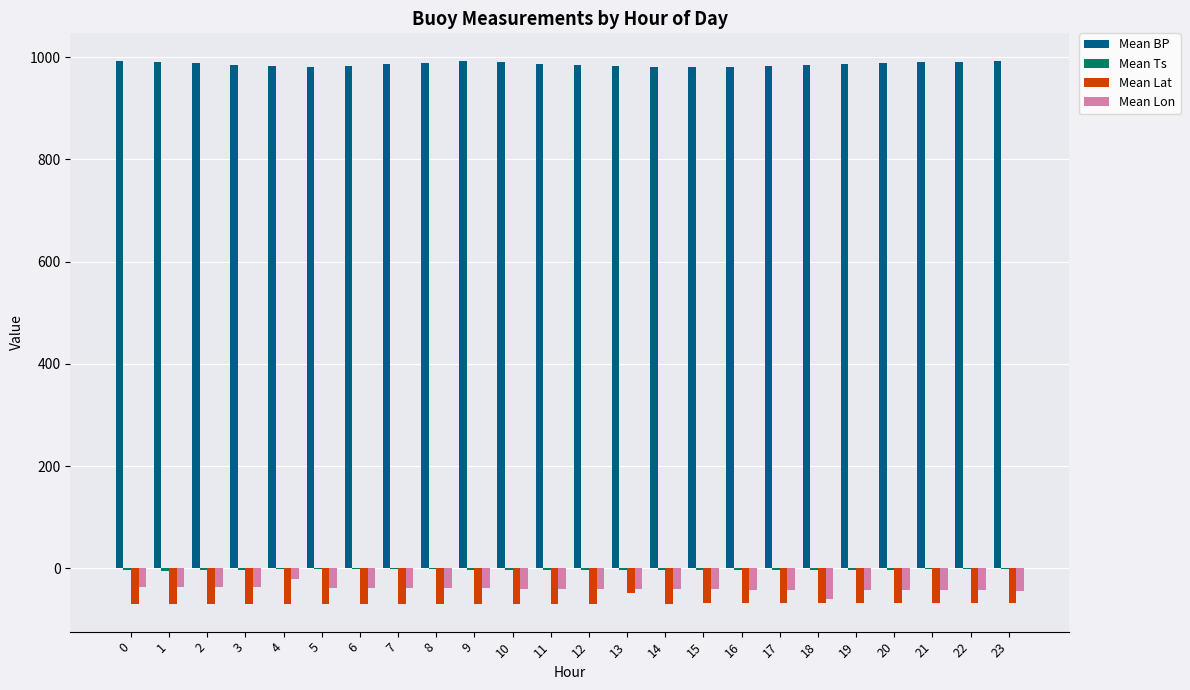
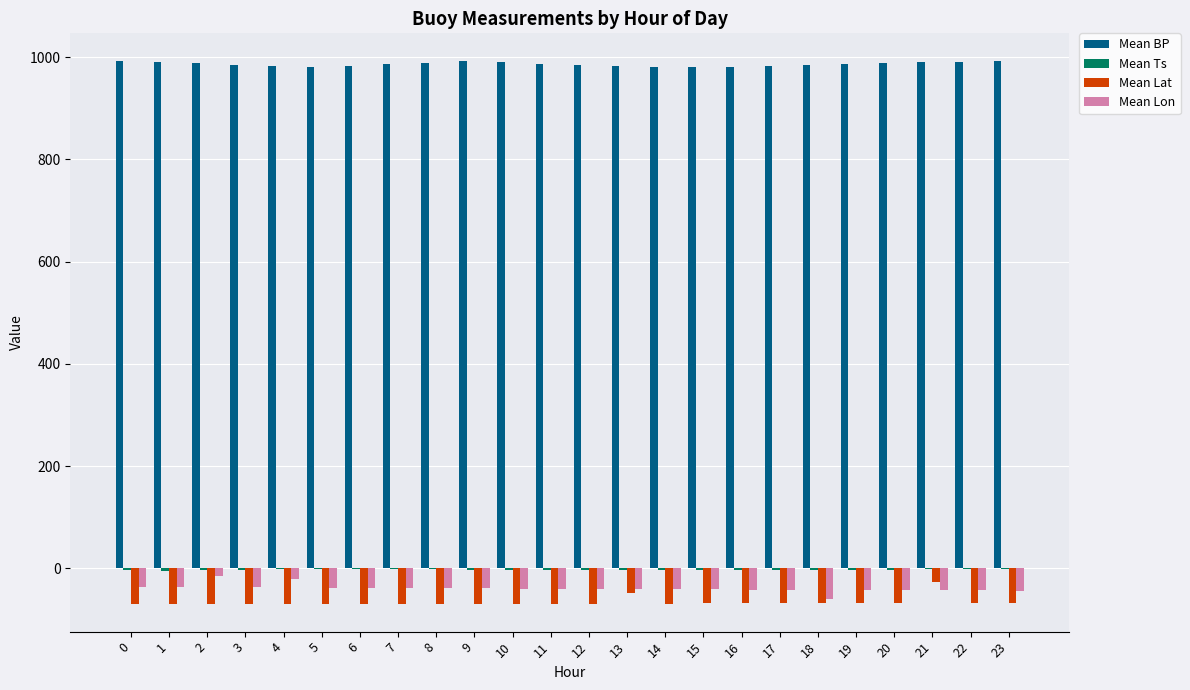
  {
    "Mean Lat": {
      "0": -70,
      "1": -70,
      "2": -70,
      "3": -70,
      "4": -70,
      "5": -70,
      "6": -70,
      "7": -70,
      "8": -70,
      "9": -70,
      "10": -70,
      "11": -70,
      "12": -70,
      "13": -50,
      "14": -70,
      "15": -70,
      "16": -70,
      "17": -70,
      "18": -70,
      "19": -70,
      "20": -70,
-     "21": -70,
+     "21": -30,
      "22": -70,
      "23": -70
    },
    "Mean Lon": {
      "0": -40,
      "1": -40,
-     "2": -40,
+     "2": -20,
      "3": -40,
      "4": -20,
      "5": -40,
      "6": -40,
      "7": -40,
      "8": -40,
      "9": -40,
      "10": -40,
      "11": -40,
      "12": -40,
      "13": -40,
      "14": -40,
      "15": -40,
      "16": -40,
      "17": -40,
      "18": -60,
      "19": -40,
      "20": -40,
      "21": -40,
      "22": -40,
      "23": -40
    }
  }
